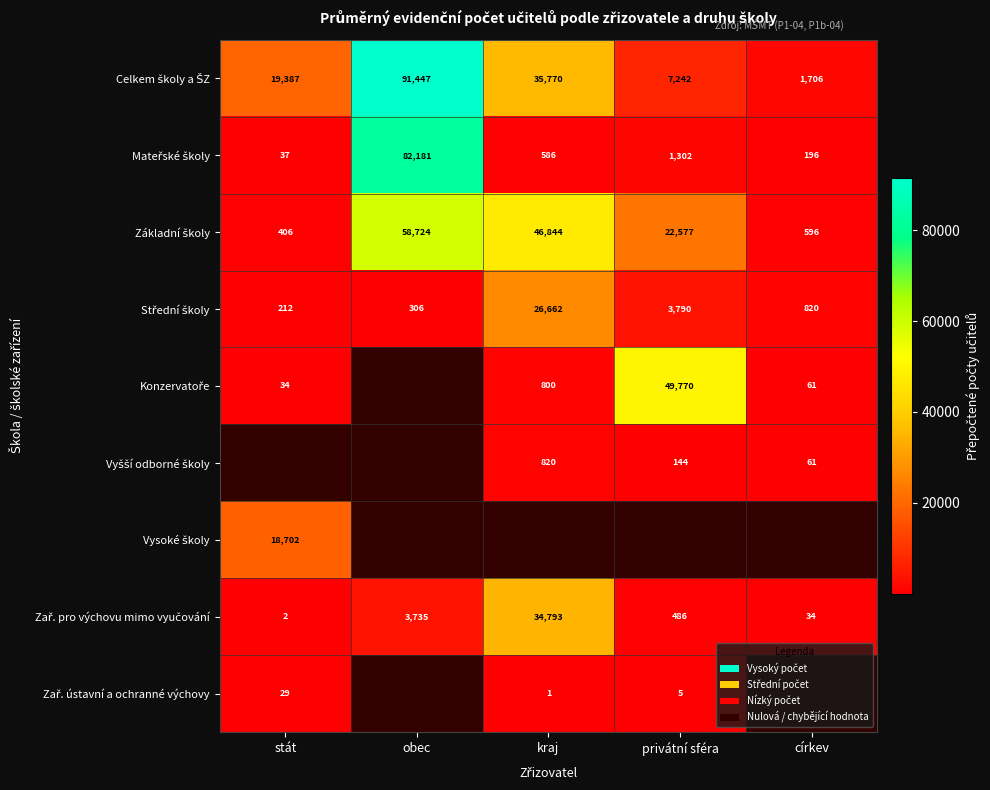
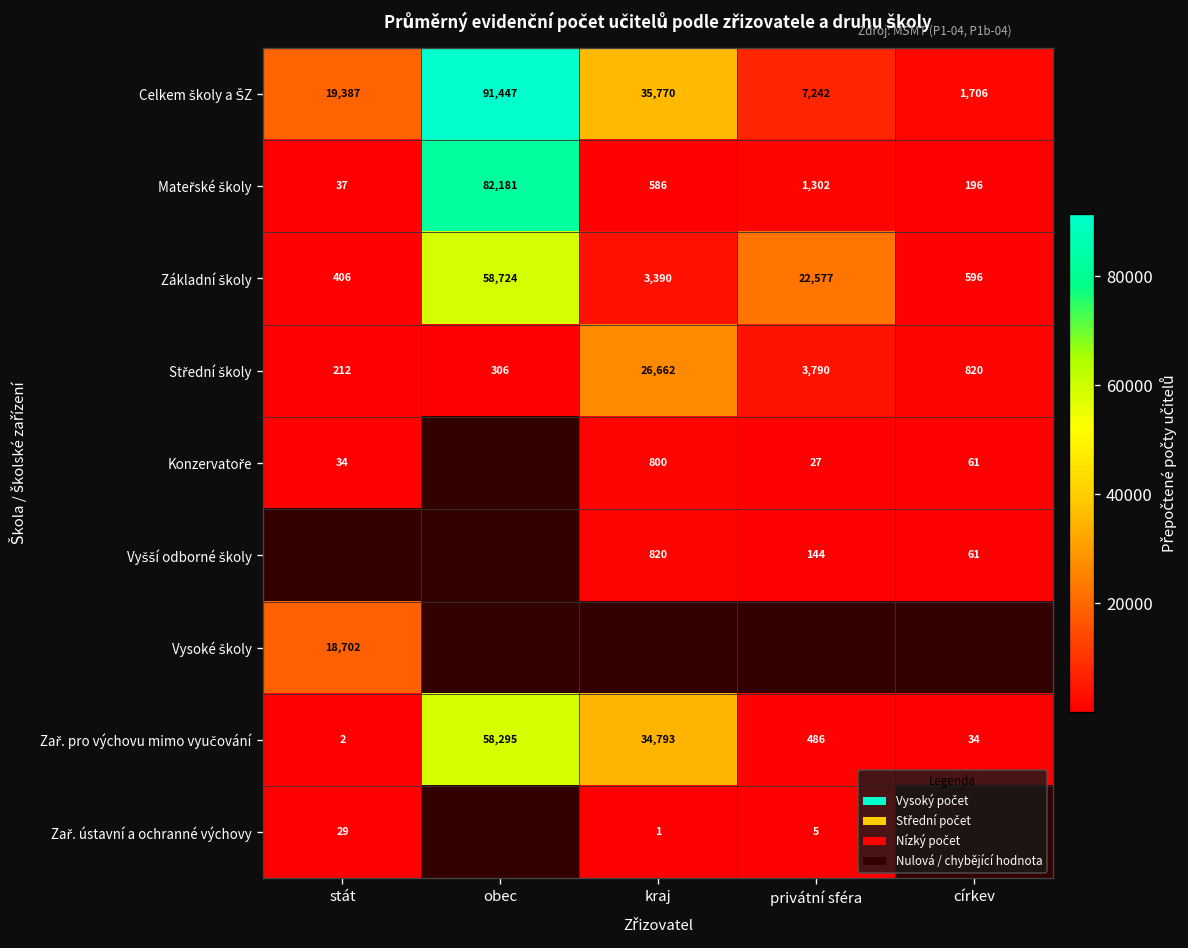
  {
    "Celkem školy a ŠZ": {
      "stát": "19,387",
      "obec": "91,447",
      "kraj": "35,770",
      "privátní sféra": "7,242",
      "církev": "1,706"
    },
    "Mateřské školy": {
      "stát": "37",
      "obec": "82,181",
      "kraj": "586",
      "privátní sféra": "1,302",
      "církev": "196"
    },
    "Základní školy": {
      "stát": "406",
      "obec": "58,724",
-     "kraj": "46,844",
+     "kraj": "3,390",
      "privátní sféra": "22,577",
      "církev": "596"
    },
    "Střední školy": {
      "stát": "212",
      "obec": "306",
      "kraj": "26,662",
      "privátní sféra": "3,790",
      "církev": "820"
    },
    "Konzervatoře": {
      "stát": "34",
      "kraj": "800",
-     "privátní sféra": "49,770",
+     "privátní sféra": "27",
      "církev": "61"
    },
    "Vyšší odborné školy": {
      "kraj": "820",
      "privátní sféra": "144",
      "církev": "61"
    },
    "Vysoké školy": {
      "stát": "18,702"
    },
    "Zař. pro výchovu mimo vyučování": {
      "stát": "2",
-     "obec": "3,735",
+     "obec": "58,295",
      "kraj": "34,793",
      "privátní sféra": "486",
      "církev": "34"
    },
    "Zař. ústavní a ochranné výchovy": {
      "stát": "29",
      "kraj": "1",
      "privátní sféra": "5"
    }
  }
